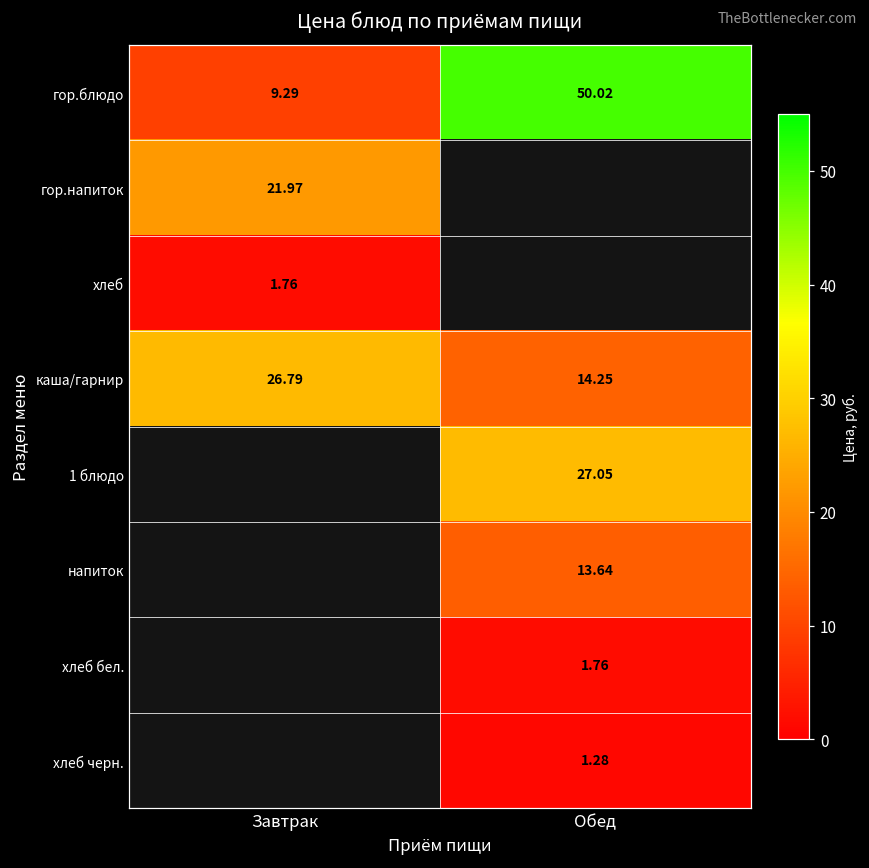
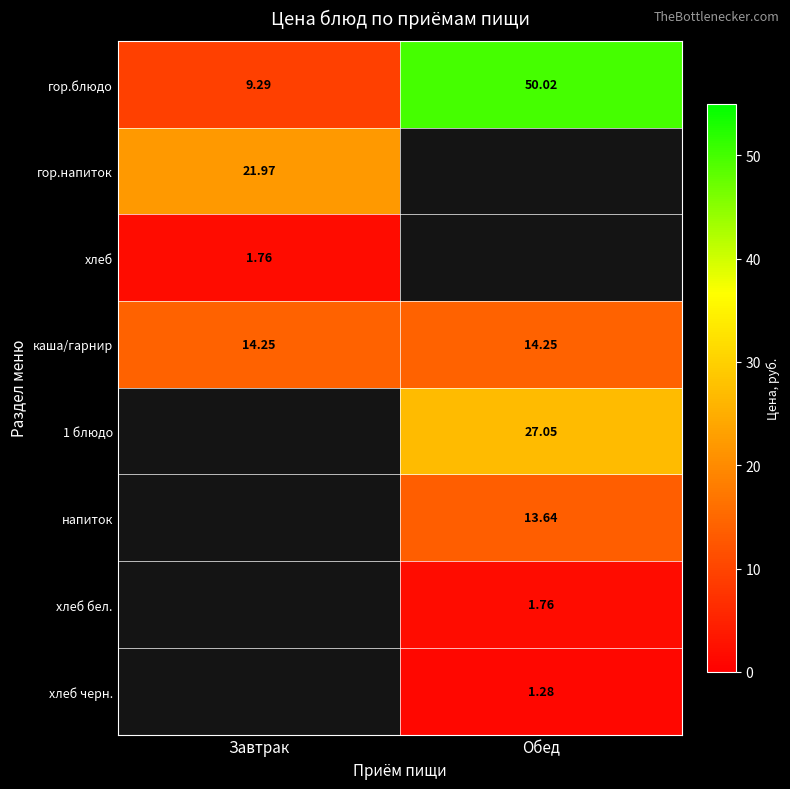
  {
    "гор.блюдо": {
      "Завтрак": 9.29,
      "Обед": 50.02
    },
    "гор.напиток": {
      "Завтрак": 21.97
    },
    "хлеб": {
      "Завтрак": 1.76
    },
    "каша/гарнир": {
-     "Завтрак": 26.79,
+     "Завтрак": 14.25,
      "Обед": 14.25
    },
    "1 блюдо": {
      "Обед": 27.05
    },
    "напиток": {
      "Обед": 13.64
    },
    "хлеб бел.": {
      "Обед": 1.76
    },
    "хлеб черн.": {
      "Обед": 1.28
    }
  }
